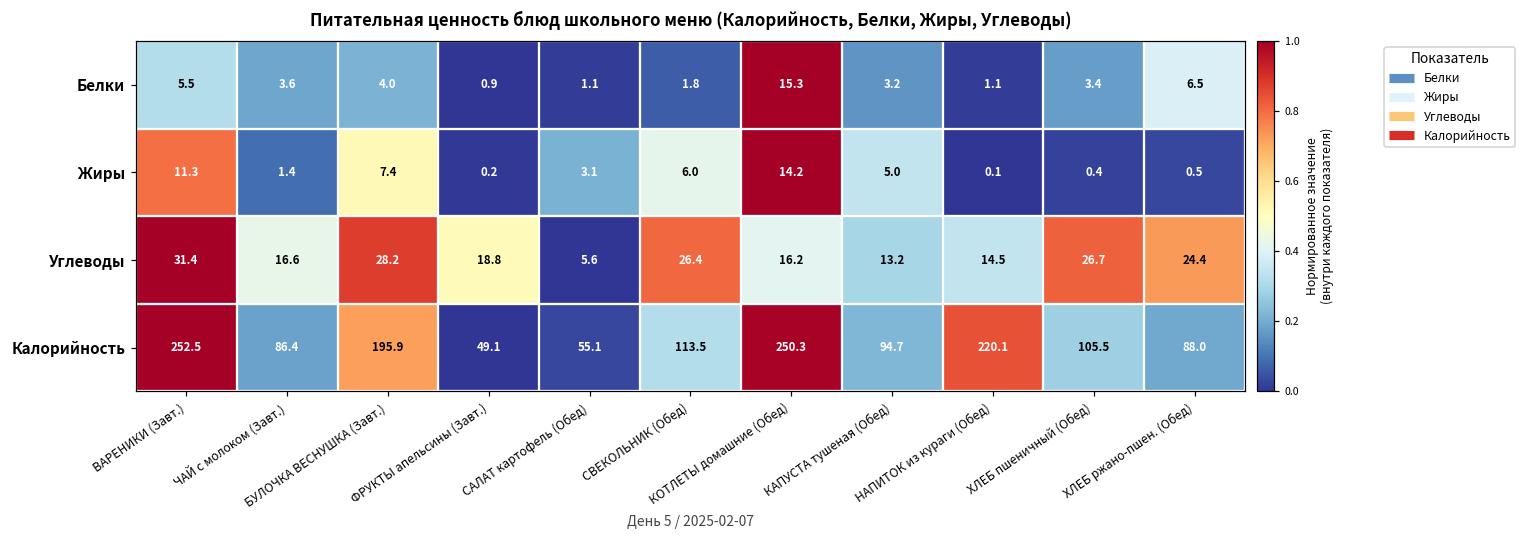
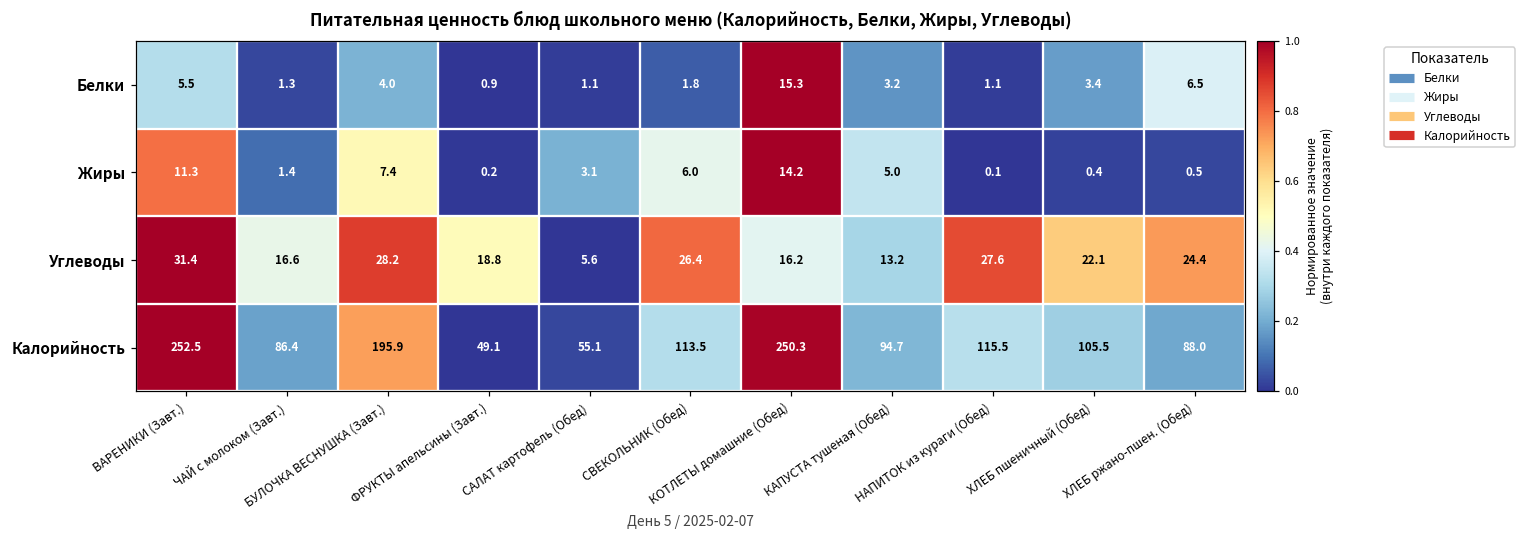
  {
    "Белки": {
      "ВАРЕНИКИ (Завт.)": 5.5,
-     "ЧАЙ с молоком (Завт.)": 3.6,
+     "ЧАЙ с молоком (Завт.)": 1.3,
      "БУЛОЧКА ВЕСНУШКА (Завт.)": 4.0,
      "ФРУКТЫ апельсины (Завт.)": 0.9,
      "САЛАТ картофель (Обед)": 1.1,
      "СВЕКОЛЬНИК (Обед)": 1.8,
      "КОТЛЕТЫ домашние (Обед)": 15.3,
      "КАПУСТА тушеная (Обед)": 3.2,
      "НАПИТОК из кураги (Обед)": 1.1,
      "ХЛЕБ пшеничный (Обед)": 3.4,
      "ХЛЕБ ржано-пшен. (Обед)": 6.5
    },
    "Жиры": {
      "ВАРЕНИКИ (Завт.)": 11.3,
      "ЧАЙ с молоком (Завт.)": 1.4,
      "БУЛОЧКА ВЕСНУШКА (Завт.)": 7.4,
      "ФРУКТЫ апельсины (Завт.)": 0.2,
      "САЛАТ картофель (Обед)": 3.1,
      "СВЕКОЛЬНИК (Обед)": 6.0,
      "КОТЛЕТЫ домашние (Обед)": 14.2,
      "КАПУСТА тушеная (Обед)": 5.0,
      "НАПИТОК из кураги (Обед)": 0.1,
      "ХЛЕБ пшеничный (Обед)": 0.4,
      "ХЛЕБ ржано-пшен. (Обед)": 0.5
    },
    "Углеводы": {
      "ВАРЕНИКИ (Завт.)": 31.4,
      "ЧАЙ с молоком (Завт.)": 16.6,
      "БУЛОЧКА ВЕСНУШКА (Завт.)": 28.2,
      "ФРУКТЫ апельсины (Завт.)": 18.8,
      "САЛАТ картофель (Обед)": 5.6,
      "СВЕКОЛЬНИК (Обед)": 26.4,
      "КОТЛЕТЫ домашние (Обед)": 16.2,
      "КАПУСТА тушеная (Обед)": 13.2,
-     "НАПИТОК из кураги (Обед)": 14.5,
-     "ХЛЕБ пшеничный (Обед)": 26.7,
+     "НАПИТОК из кураги (Обед)": 27.6,
+     "ХЛЕБ пшеничный (Обед)": 22.1,
      "ХЛЕБ ржано-пшен. (Обед)": 24.4
    },
    "Калорийность": {
      "ВАРЕНИКИ (Завт.)": 252.5,
      "ЧАЙ с молоком (Завт.)": 86.4,
      "БУЛОЧКА ВЕСНУШКА (Завт.)": 195.9,
      "ФРУКТЫ апельсины (Завт.)": 49.1,
      "САЛАТ картофель (Обед)": 55.1,
      "СВЕКОЛЬНИК (Обед)": 113.5,
      "КОТЛЕТЫ домашние (Обед)": 250.3,
      "КАПУСТА тушеная (Обед)": 94.7,
-     "НАПИТОК из кураги (Обед)": 220.1,
+     "НАПИТОК из кураги (Обед)": 115.5,
      "ХЛЕБ пшеничный (Обед)": 105.5,
      "ХЛЕБ ржано-пшен. (Обед)": 88.0
    }
  }
